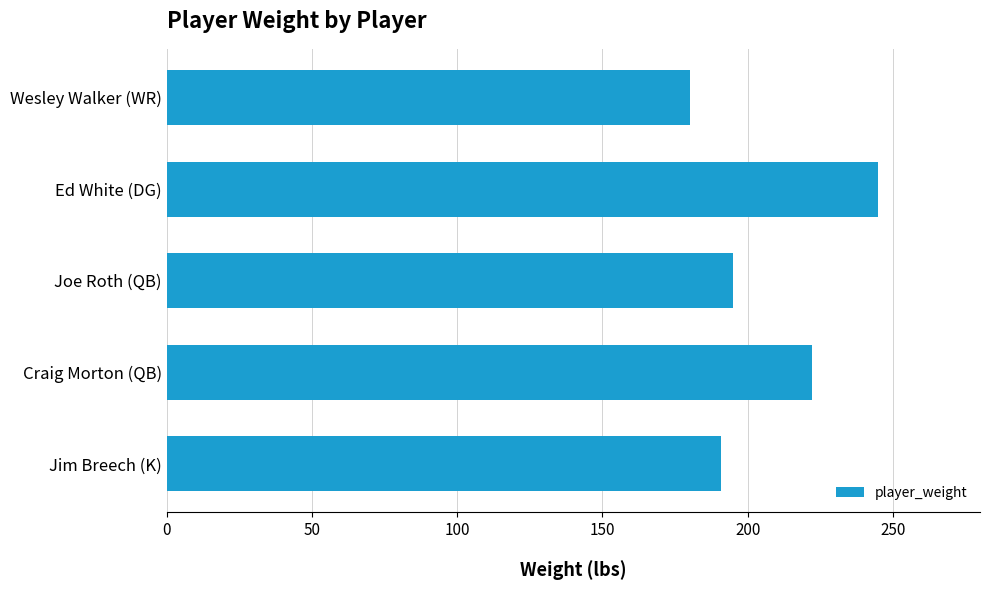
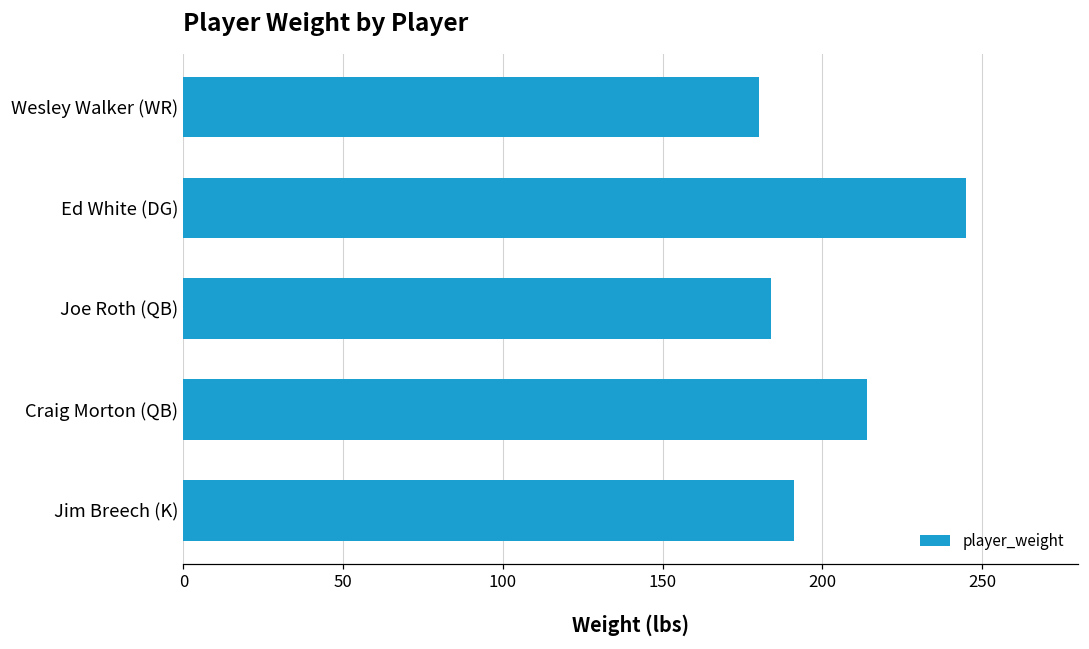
  {
    "Wesley Walker (WR)": 180,
    "Ed White (DG)": 245,
-   "Joe Roth (QB)": 195,
-   "Craig Morton (QB)": 222,
+   "Joe Roth (QB)": 184,
+   "Craig Morton (QB)": 214,
    "Jim Breech (K)": 191
  }
